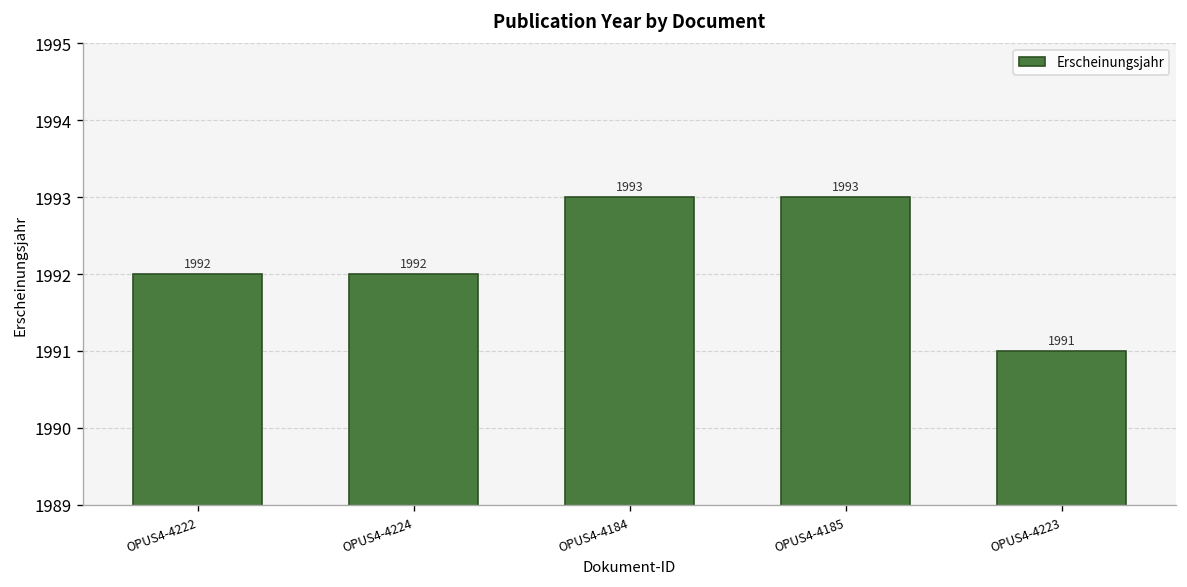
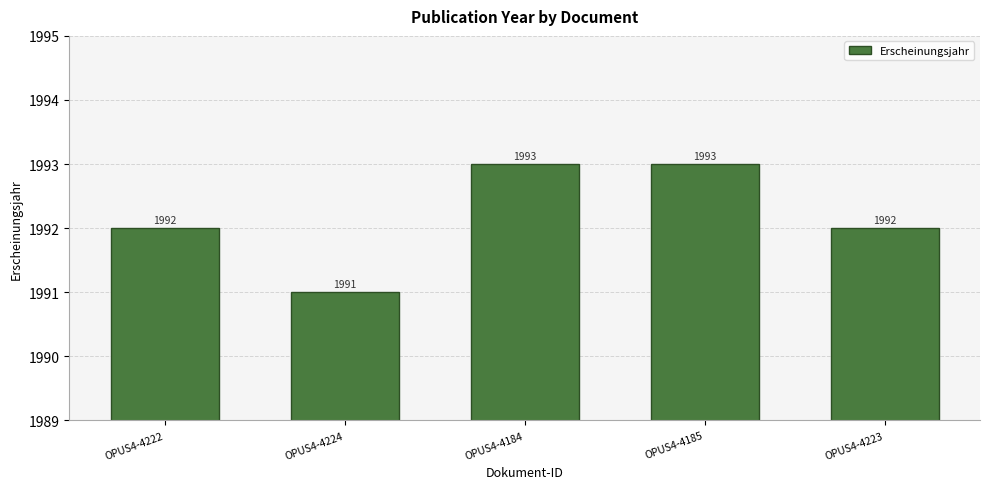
  {
    "OPUS4-4222": 1992,
-   "OPUS4-4224": 1992,
+   "OPUS4-4224": 1991,
    "OPUS4-4184": 1993,
    "OPUS4-4185": 1993,
-   "OPUS4-4223": 1991
+   "OPUS4-4223": 1992
  }
